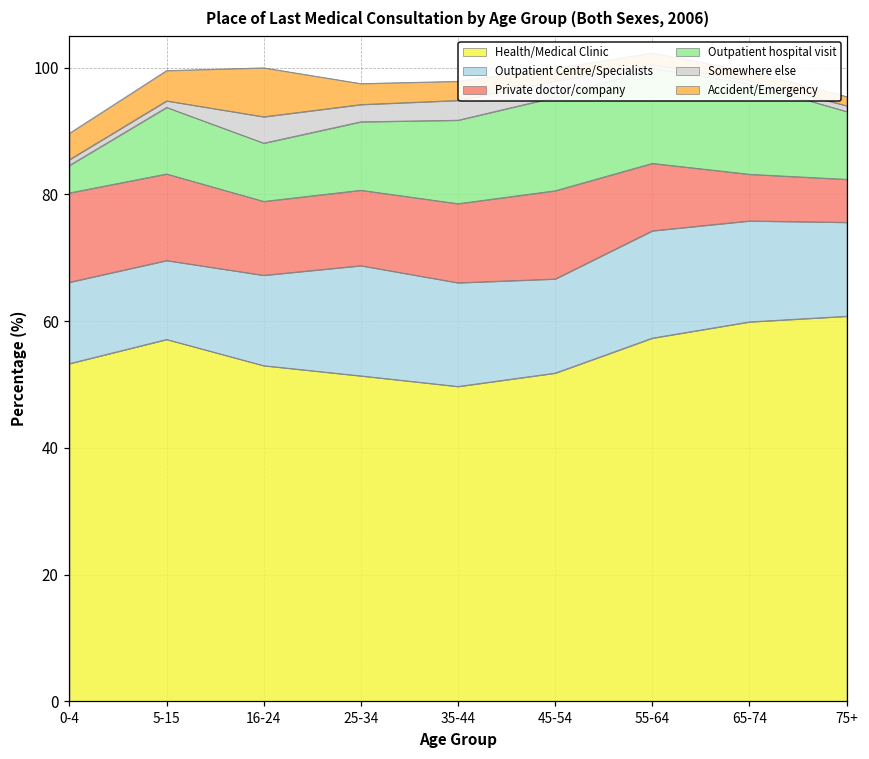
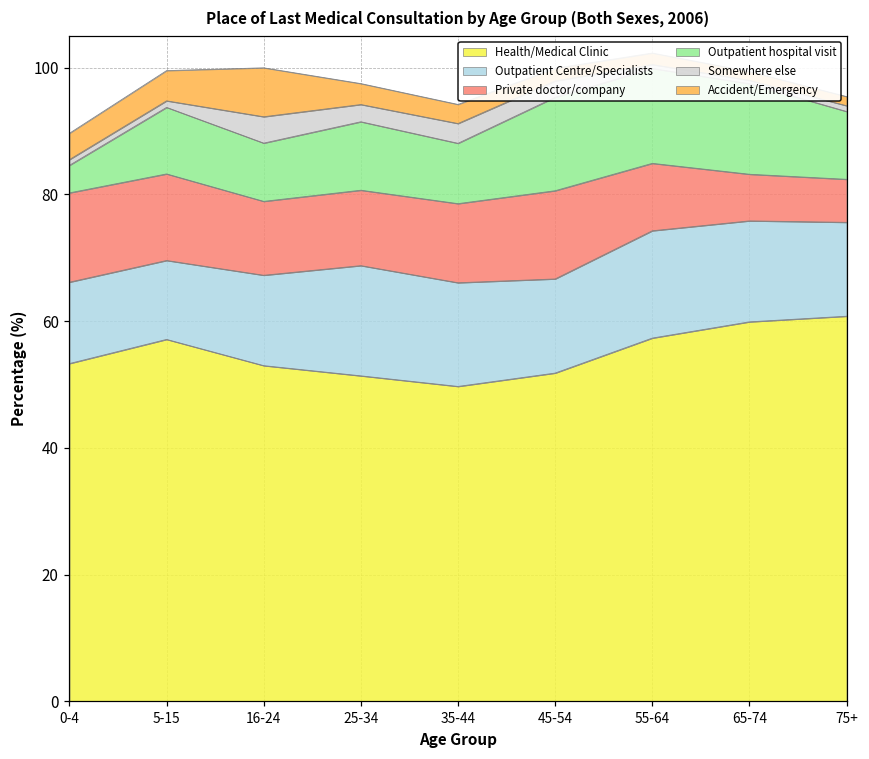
  {
    "Health/Medical Clinic": {
      "0-4": 53,
      "5-15": 57,
      "16-24": 53,
      "25-34": 51,
      "35-44": 50,
      "45-54": 52,
      "55-64": 57,
      "65-74": 60,
      "75+": 61
    },
    "Private doctor/company": {
      "0-4": 14,
      "5-15": 14,
      "16-24": 12,
      "25-34": 12,
      "35-44": 12,
      "45-54": 14,
      "55-64": 11,
      "65-74": 7,
      "75+": 7
    },
    "Outpatient hospital visit": {
      "0-4": 4,
      "5-15": 11,
      "16-24": 9,
      "25-34": 11,
-     "35-44": 13,
+     "35-44": 10,
      "45-54": 15,
      "75+": 11
    },
    "Accident/Emergency": {
      "0-4": 4,
      "5-15": 5,
      "16-24": 8,
      "25-34": 3,
      "75+": 1
    }
  }
